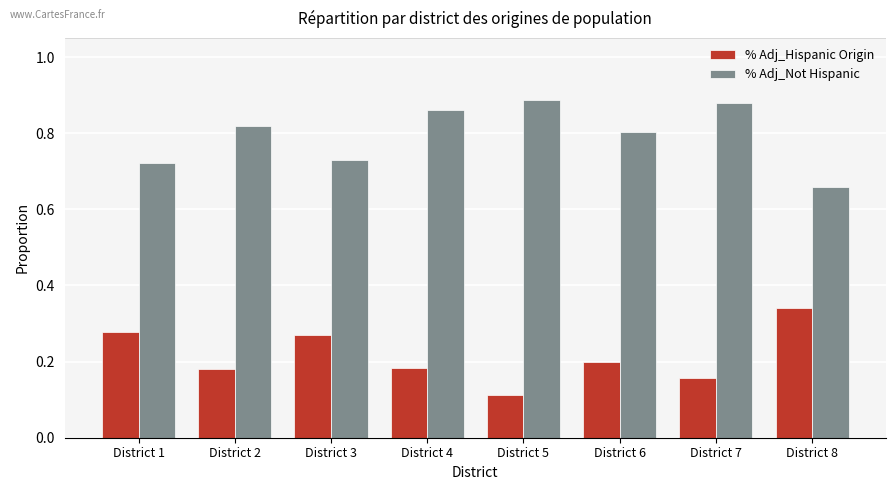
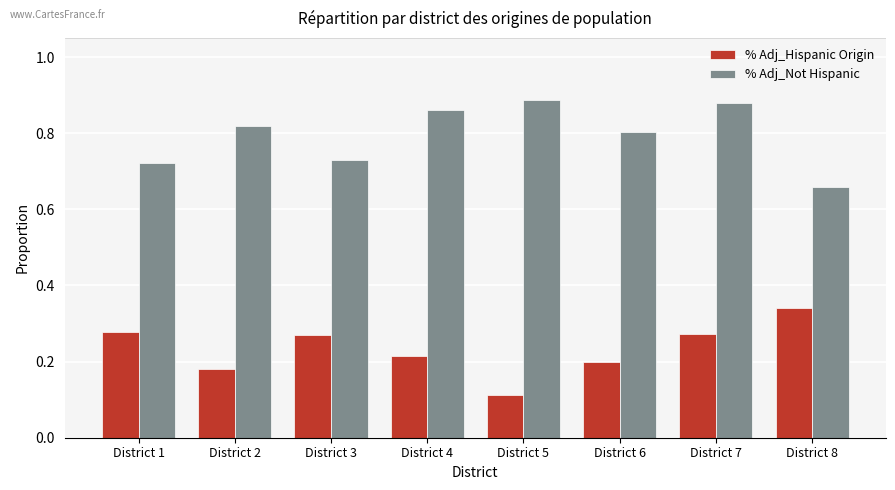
  {
    "% Adj_Hispanic Origin": {
      "District 1": 0.28,
      "District 2": 0.18,
      "District 3": 0.27,
-     "District 4": 0.18,
+     "District 4": 0.21,
      "District 5": 0.11,
      "District 6": 0.20,
-     "District 7": 0.16,
+     "District 7": 0.27,
      "District 8": 0.34
    },
    "% Adj_Not Hispanic": {
      "District 1": 0.72,
      "District 2": 0.82,
      "District 3": 0.73,
      "District 4": 0.86,
      "District 5": 0.89,
      "District 6": 0.80,
      "District 7": 0.88,
      "District 8": 0.66
    }
  }
